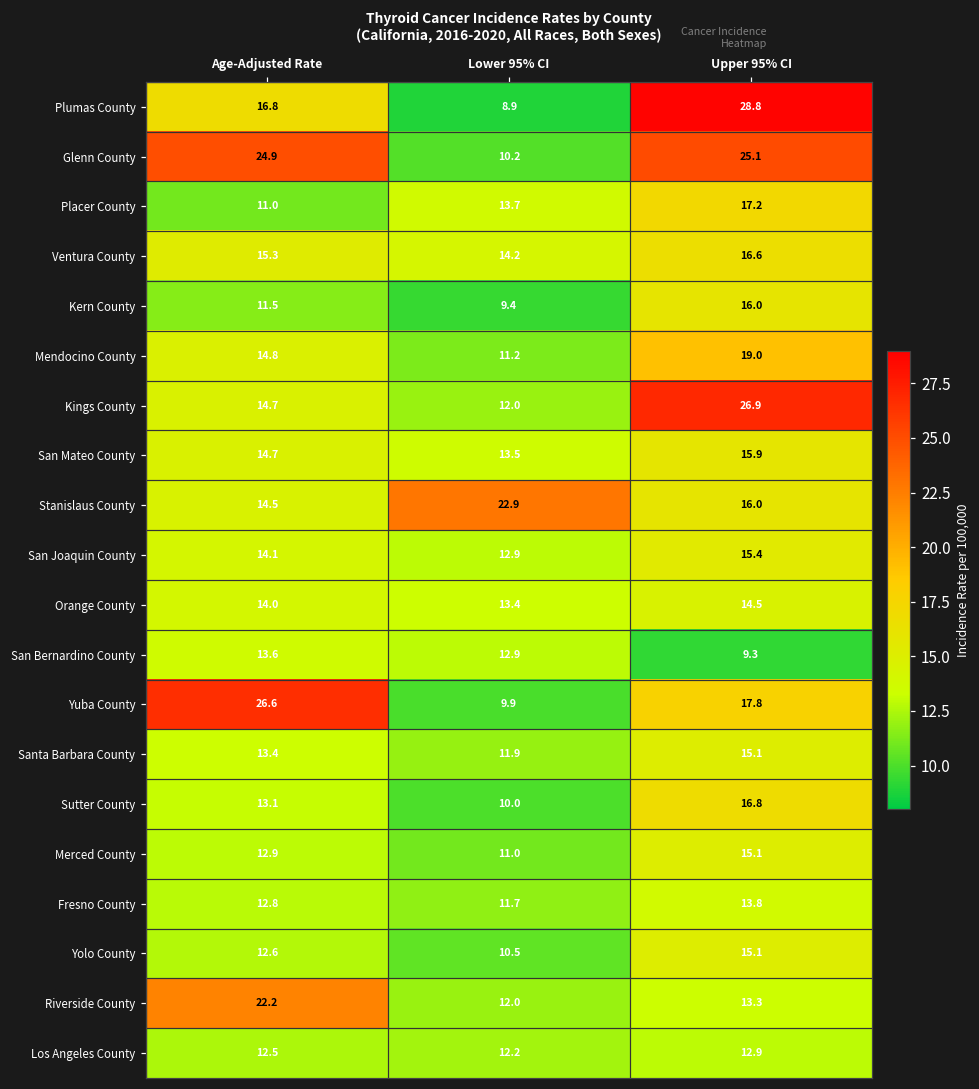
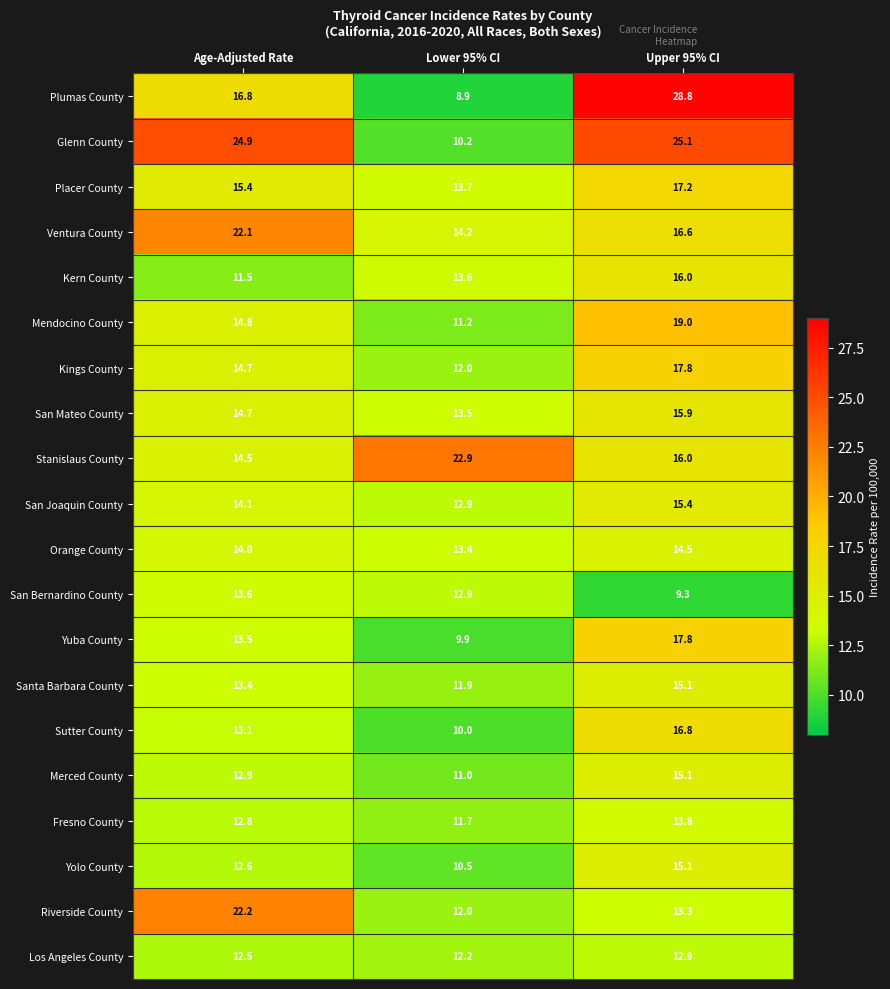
  {
    "Plumas County": {
      "Age-Adjusted Rate": 16.8,
      "Lower 95% CI": 8.9,
      "Upper 95% CI": 28.8
    },
    "Glenn County": {
      "Age-Adjusted Rate": 24.9,
      "Lower 95% CI": 10.2,
      "Upper 95% CI": 25.1
    },
    "Placer County": {
-     "Age-Adjusted Rate": 11.0,
+     "Age-Adjusted Rate": 15.4,
      "Lower 95% CI": 13.7,
      "Upper 95% CI": 17.2
    },
    "Ventura County": {
-     "Age-Adjusted Rate": 15.3,
+     "Age-Adjusted Rate": 22.1,
      "Lower 95% CI": 14.2,
      "Upper 95% CI": 16.6
    },
    "Kern County": {
      "Age-Adjusted Rate": 11.5,
-     "Lower 95% CI": 9.4,
+     "Lower 95% CI": 13.6,
      "Upper 95% CI": 16.0
    },
    "Mendocino County": {
      "Age-Adjusted Rate": 14.8,
      "Lower 95% CI": 11.2,
      "Upper 95% CI": 19.0
    },
    "Kings County": {
      "Age-Adjusted Rate": 14.7,
      "Lower 95% CI": 12.0,
-     "Upper 95% CI": 26.9
+     "Upper 95% CI": 17.8
    },
    "San Mateo County": {
      "Age-Adjusted Rate": 14.7,
      "Lower 95% CI": 13.5,
      "Upper 95% CI": 15.9
    },
    "Stanislaus County": {
      "Age-Adjusted Rate": 14.5,
      "Lower 95% CI": 22.9,
      "Upper 95% CI": 16.0
    },
    "San Joaquin County": {
      "Age-Adjusted Rate": 14.1,
      "Lower 95% CI": 12.9,
      "Upper 95% CI": 15.4
    },
    "Orange County": {
      "Age-Adjusted Rate": 14.0,
      "Lower 95% CI": 13.4,
      "Upper 95% CI": 14.5
    },
    "San Bernardino County": {
      "Age-Adjusted Rate": 13.6,
      "Lower 95% CI": 12.9,
      "Upper 95% CI": 9.3
    },
    "Yuba County": {
-     "Age-Adjusted Rate": 26.6,
+     "Age-Adjusted Rate": 13.5,
      "Lower 95% CI": 9.9,
      "Upper 95% CI": 17.8
    },
    "Santa Barbara County": {
      "Age-Adjusted Rate": 13.4,
      "Lower 95% CI": 11.9,
      "Upper 95% CI": 15.1
    },
    "Sutter County": {
      "Age-Adjusted Rate": 13.1,
      "Lower 95% CI": 10.0,
      "Upper 95% CI": 16.8
    },
    "Merced County": {
      "Age-Adjusted Rate": 12.9,
      "Lower 95% CI": 11.0,
      "Upper 95% CI": 15.1
    },
    "Fresno County": {
      "Age-Adjusted Rate": 12.8,
      "Lower 95% CI": 11.7,
      "Upper 95% CI": 13.8
    },
    "Yolo County": {
      "Age-Adjusted Rate": 12.6,
      "Lower 95% CI": 10.5,
      "Upper 95% CI": 15.1
    },
    "Riverside County": {
      "Age-Adjusted Rate": 22.2,
      "Lower 95% CI": 12.0,
      "Upper 95% CI": 13.3
    },
    "Los Angeles County": {
      "Age-Adjusted Rate": 12.5,
      "Lower 95% CI": 12.2,
      "Upper 95% CI": 12.9
    }
  }
